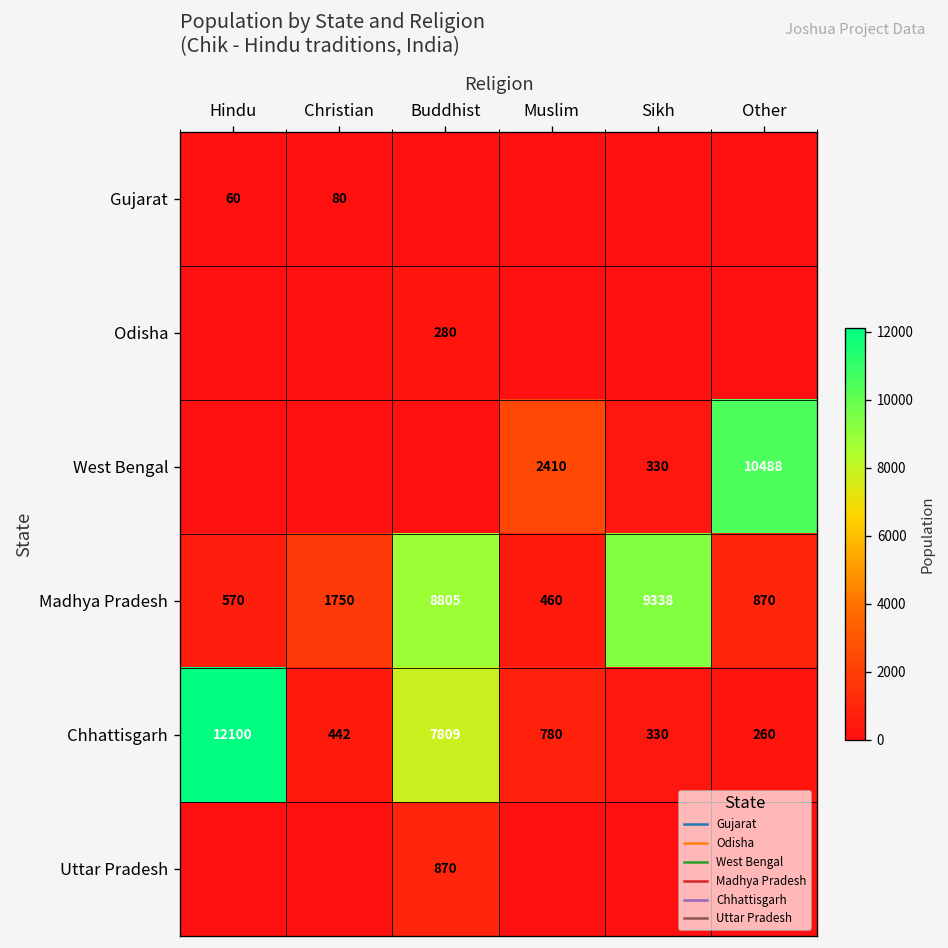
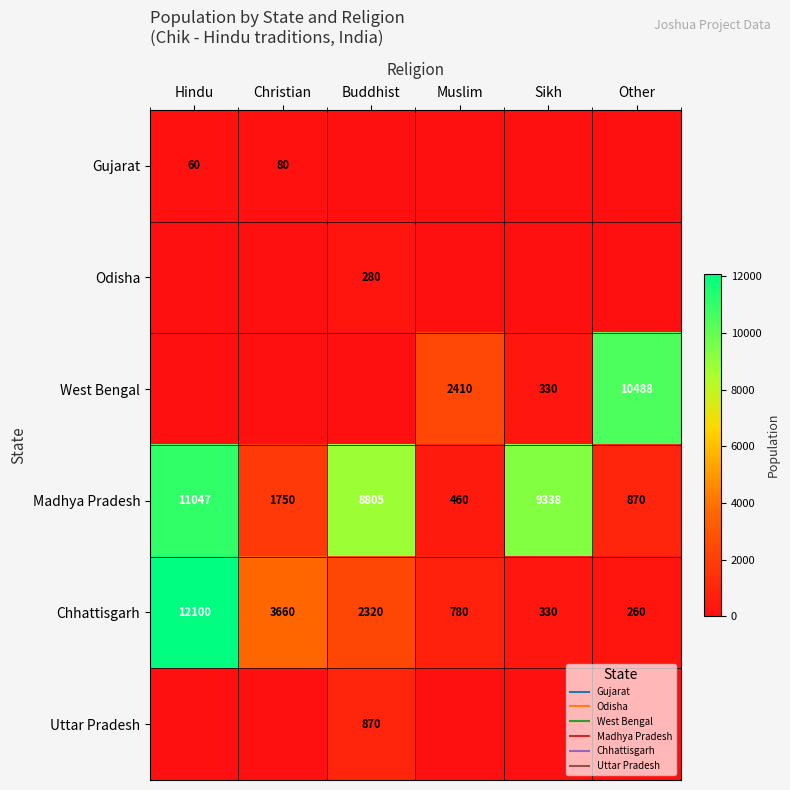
  {
    "Gujarat": {
      "Hindu": 60,
      "Christian": 80
    },
    "Odisha": {
      "Buddhist": 280
    },
    "West Bengal": {
      "Muslim": 2410,
      "Sikh": 330,
      "Other": 10488
    },
    "Madhya Pradesh": {
-     "Hindu": 570,
+     "Hindu": 11047,
      "Christian": 1750,
      "Buddhist": 8805,
      "Muslim": 460,
      "Sikh": 9338,
      "Other": 870
    },
    "Chhattisgarh": {
      "Hindu": 12100,
-     "Christian": 442,
-     "Buddhist": 7809,
+     "Christian": 3660,
+     "Buddhist": 2320,
      "Muslim": 780,
      "Sikh": 330,
      "Other": 260
    },
    "Uttar Pradesh": {
      "Buddhist": 870
    }
  }
